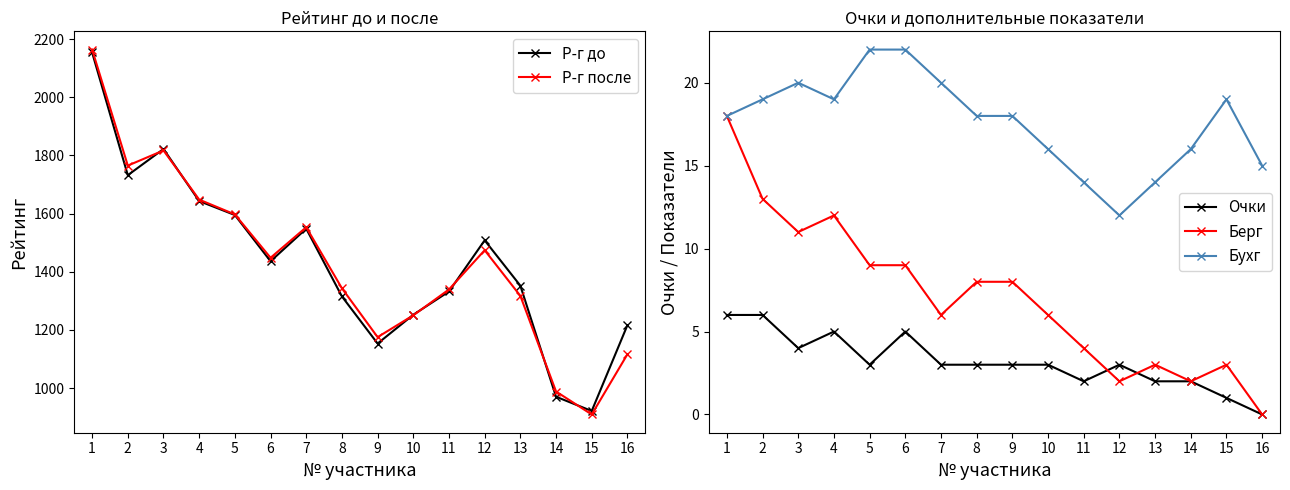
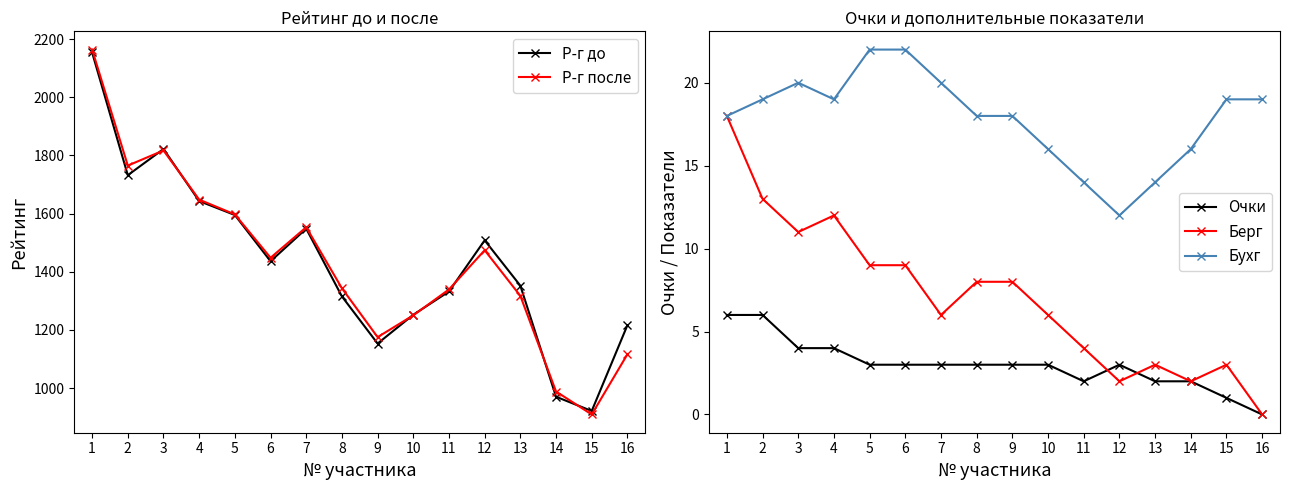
  {
    "Рейтинг до и после": {
      "Р-г до": {
        "1": 2150,
        "2": 1730,
        "6": 1440,
        "8": 1320,
        "9": 1150,
        "12": 1510,
        "13": 1350,
        "14": 970,
        "15": 920,
        "16": 1220
      },
      "Р-г после": {
        "1": 2160,
        "2": 1770,
        "6": 1450,
        "8": 1340,
        "9": 1180,
        "12": 1470,
        "13": 1320,
        "14": 990,
        "15": 910,
        "16": 1120
      }
    },
    "Очки и дополнительные показатели": {
      "Очки": {
        "1": 6,
        "2": 6,
        "3": 4,
-       "4": 5,
+       "4": 4,
        "5": 3,
-       "6": 5,
+       "6": 3,
        "7": 3,
        "8": 3,
        "9": 3,
        "10": 3,
        "11": 2,
        "12": 3,
        "13": 2,
        "15": 1
      },
      "Берг": {
        "2": 13,
        "3": 11,
        "4": 12,
        "5": 9,
        "6": 9,
        "7": 6,
        "8": 8,
        "9": 8,
        "10": 6,
        "11": 4,
        "12": 2,
        "13": 3,
        "15": 3
      },
      "Бухг": {
        "2": 19,
        "3": 20,
        "4": 19,
        "5": 22,
        "6": 22,
        "7": 20,
        "8": 18,
        "9": 18,
        "10": 16,
        "11": 14,
        "12": 12,
        "13": 14,
        "14": 16,
        "15": 19,
-       "16": 15
+       "16": 19
      }
    }
  }
